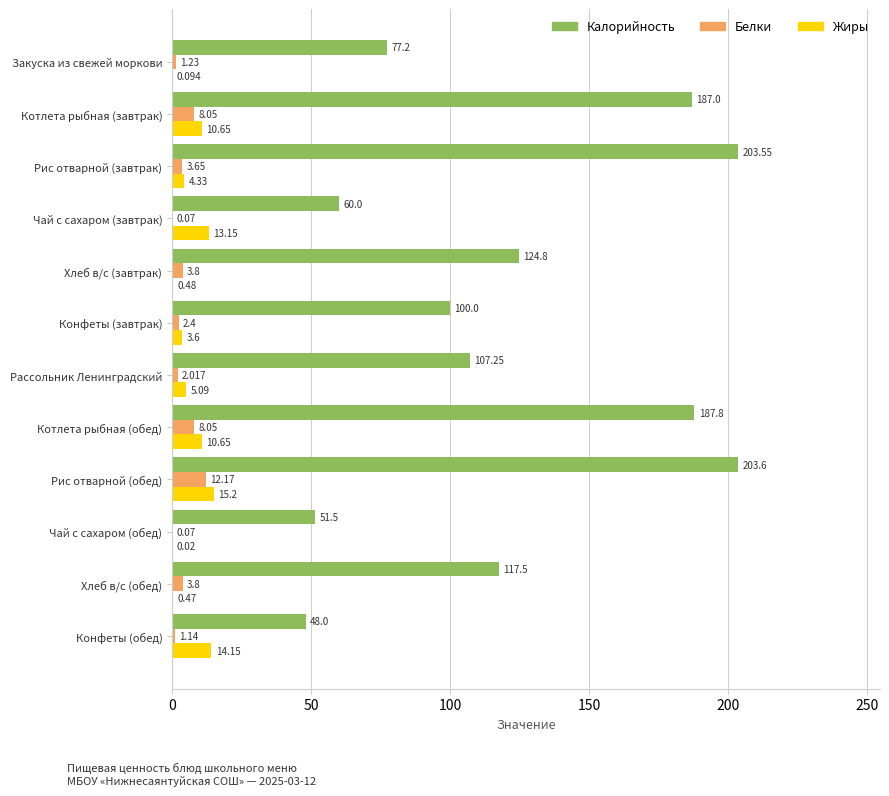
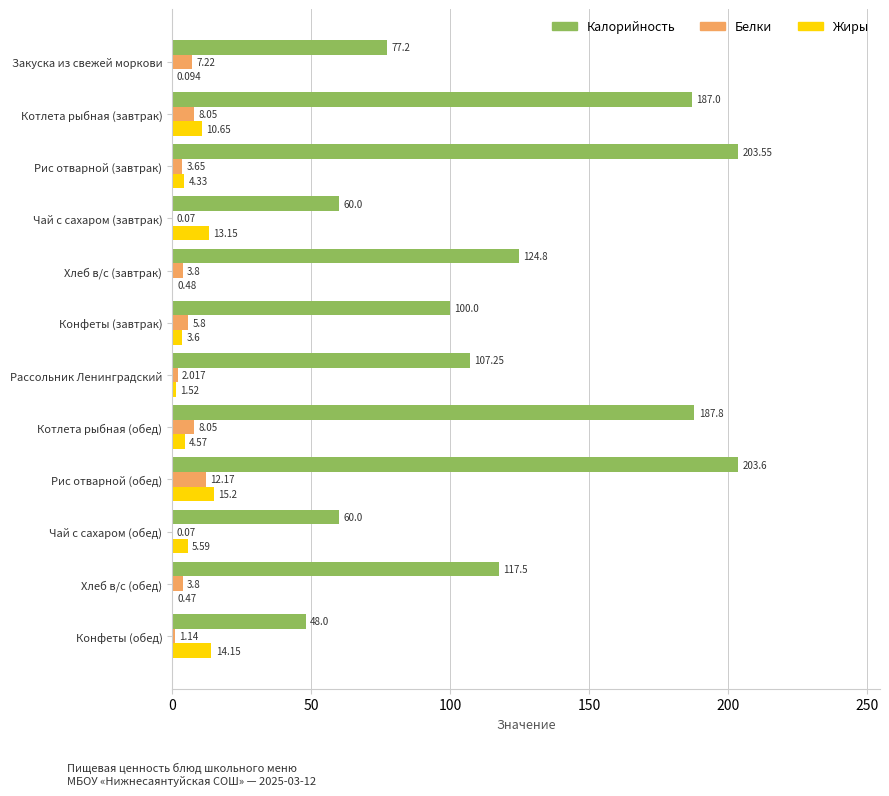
  {
    "Калорийность": {
      "Закуска из свежей моркови": 77.2,
      "Котлета рыбная (завтрак)": 187.0,
      "Рис отварной (завтрак)": 203.55,
      "Чай с сахаром (завтрак)": 60.0,
      "Хлеб в/с (завтрак)": 124.8,
      "Конфеты (завтрак)": 100.0,
      "Рассольник Ленинградский": 107.25,
      "Котлета рыбная (обед)": 187.8,
      "Рис отварной (обед)": 203.6,
-     "Чай с сахаром (обед)": 51.5,
+     "Чай с сахаром (обед)": 60.0,
      "Хлеб в/с (обед)": 117.5,
      "Конфеты (обед)": 48.0
    },
    "Белки": {
-     "Закуска из свежей моркови": 1.23,
+     "Закуска из свежей моркови": 7.22,
      "Котлета рыбная (завтрак)": 8.05,
      "Рис отварной (завтрак)": 3.65,
      "Чай с сахаром (завтрак)": 0.07,
      "Хлеб в/с (завтрак)": 3.8,
-     "Конфеты (завтрак)": 2.4,
+     "Конфеты (завтрак)": 5.8,
      "Рассольник Ленинградский": 2.017,
      "Котлета рыбная (обед)": 8.05,
      "Рис отварной (обед)": 12.17,
      "Чай с сахаром (обед)": 0.07,
      "Хлеб в/с (обед)": 3.8,
      "Конфеты (обед)": 1.14
    },
    "Жиры": {
      "Закуска из свежей моркови": 0.094,
      "Котлета рыбная (завтрак)": 10.65,
      "Рис отварной (завтрак)": 4.33,
      "Чай с сахаром (завтрак)": 13.15,
      "Хлеб в/с (завтрак)": 0.48,
      "Конфеты (завтрак)": 3.6,
-     "Рассольник Ленинградский": 5.09,
-     "Котлета рыбная (обед)": 10.65,
+     "Рассольник Ленинградский": 1.52,
+     "Котлета рыбная (обед)": 4.57,
      "Рис отварной (обед)": 15.2,
-     "Чай с сахаром (обед)": 0.02,
+     "Чай с сахаром (обед)": 5.59,
      "Хлеб в/с (обед)": 0.47,
      "Конфеты (обед)": 14.15
    }
  }
